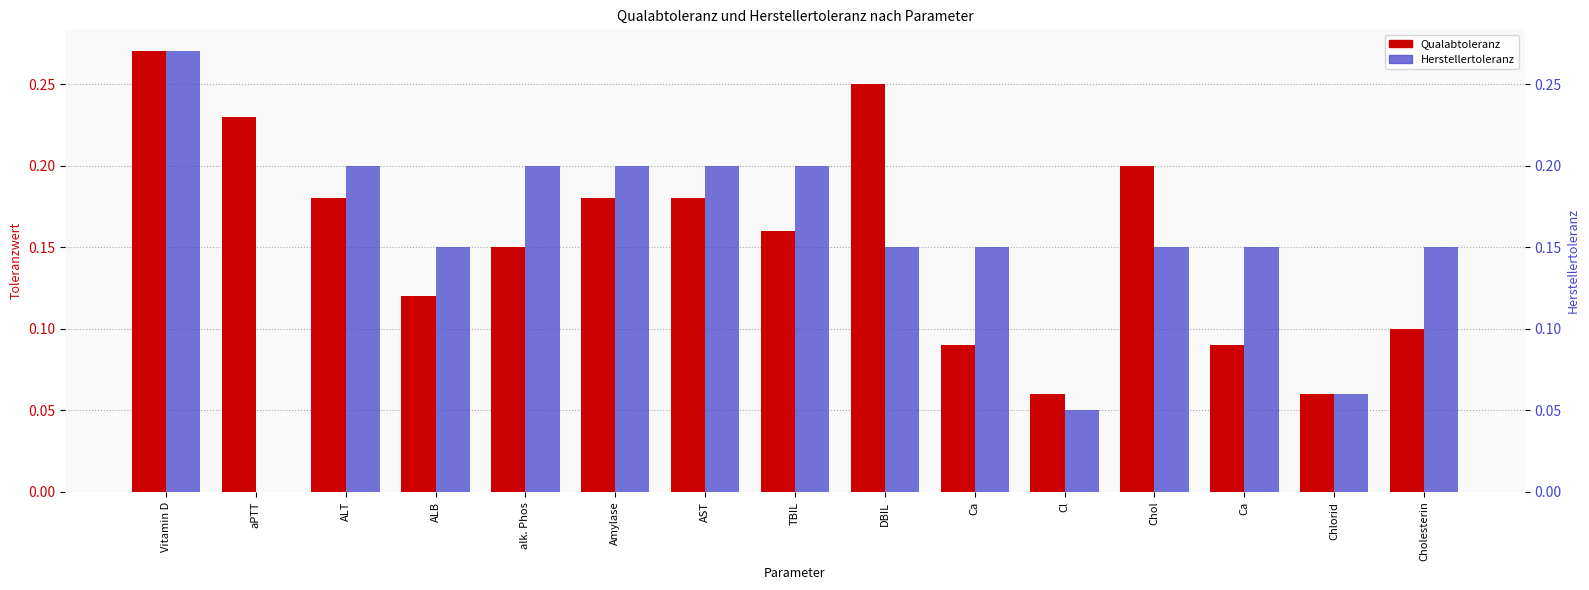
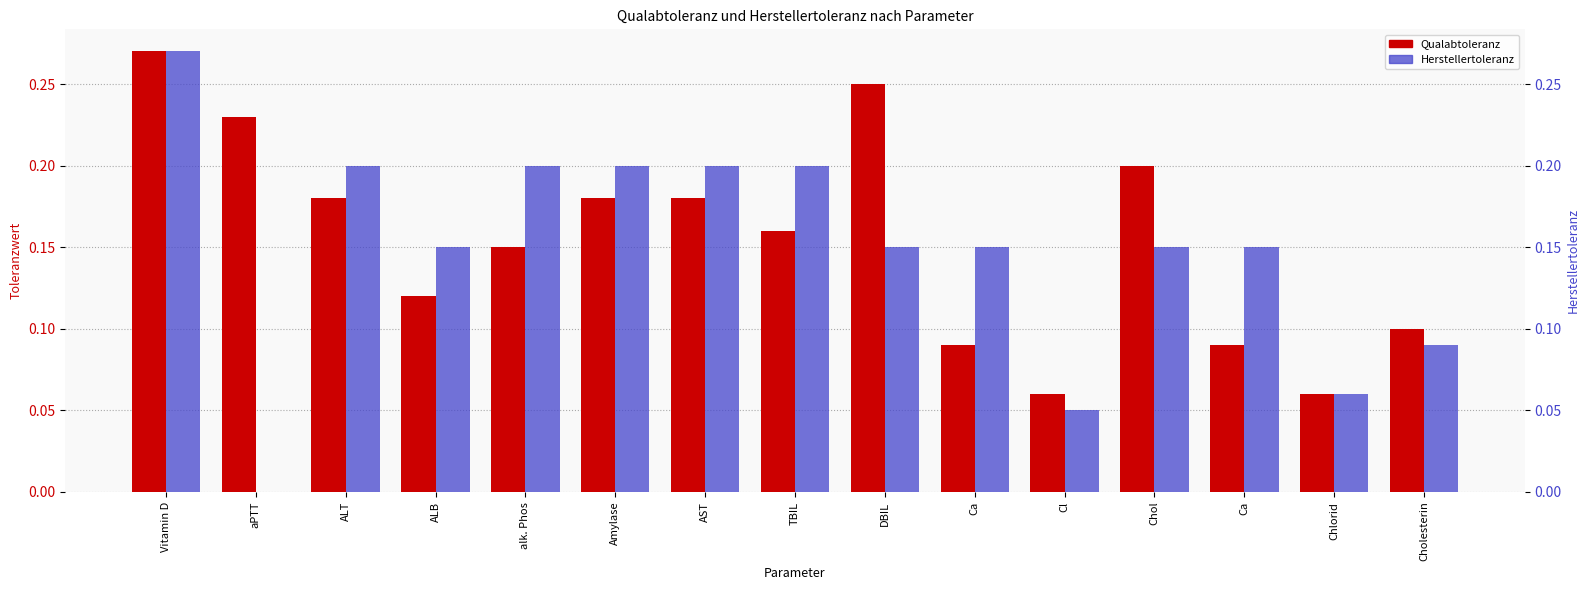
  {
    "Qualabtoleranz": {
      "Vitamin D": 0.27,
      "aPTT": 0.23,
      "ALT": 0.18,
      "ALB": 0.12,
      "alk. Phos": 0.15,
      "Amylase": 0.18,
      "AST": 0.18,
      "TBIL": 0.16,
      "DBIL": 0.25,
      "Cl": 0.06,
      "Chol": 0.20,
      "Chlorid": 0.06,
      "Cholesterin": 0.10
    },
    "Herstellertoleranz": {
      "Vitamin D": 0.27,
      "aPTT": 0.00,
      "ALT": 0.20,
      "ALB": 0.15,
      "alk. Phos": 0.20,
      "Amylase": 0.20,
      "AST": 0.20,
      "TBIL": 0.20,
      "DBIL": 0.15,
      "Cl": 0.05,
      "Chol": 0.15,
      "Chlorid": 0.06,
-     "Cholesterin": 0.15
+     "Cholesterin": 0.09
    }
  }
